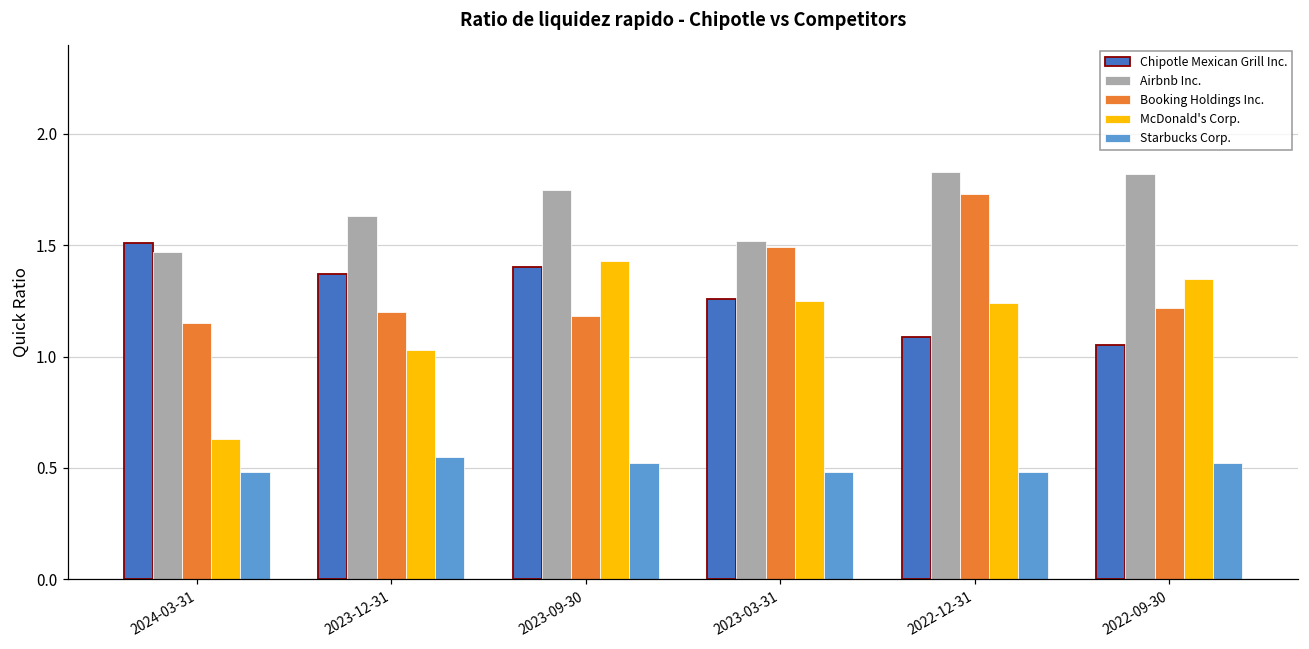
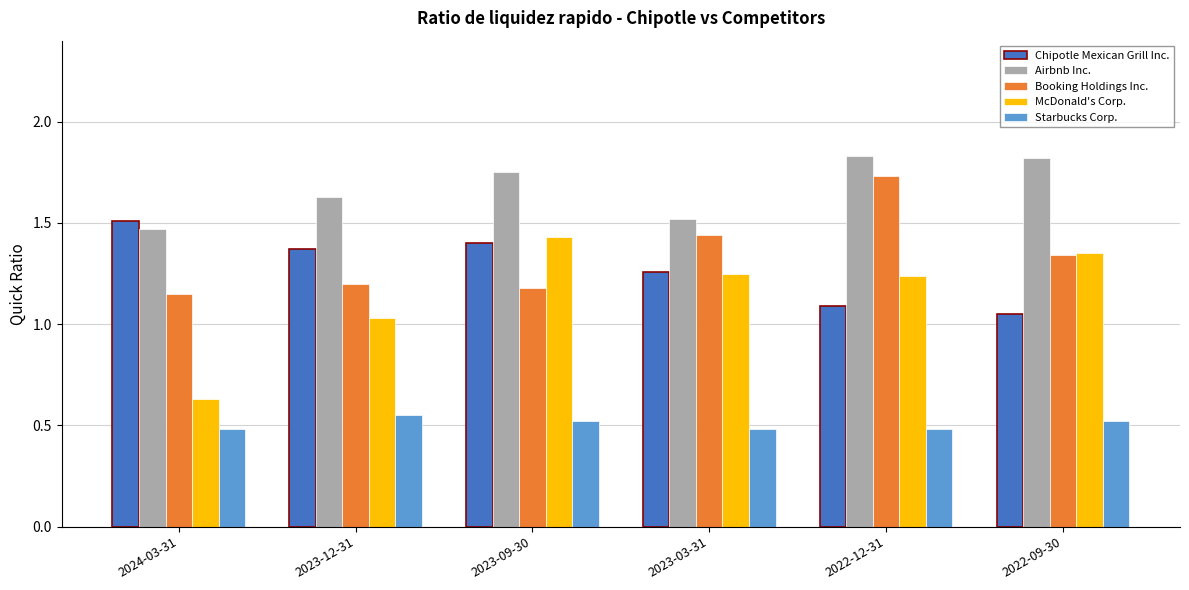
  {
    "Airbnb Inc.": {
      "2024-03-31": 1.47,
      "2023-12-31": 1.63,
      "2023-09-30": 1.75,
      "2023-03-31": 1.52,
      "2022-12-31": 1.83,
      "2022-09-30": 1.82
    },
    "Booking Holdings Inc.": {
      "2024-03-31": 1.15,
      "2023-12-31": 1.20,
      "2023-09-30": 1.18,
-     "2023-03-31": 1.49,
+     "2023-03-31": 1.44,
      "2022-12-31": 1.73,
-     "2022-09-30": 1.22
+     "2022-09-30": 1.34
    },
    "McDonald's Corp.": {
      "2024-03-31": 0.63,
      "2023-12-31": 1.03,
      "2023-09-30": 1.43,
      "2023-03-31": 1.25,
      "2022-12-31": 1.24,
      "2022-09-30": 1.35
    }
  }
